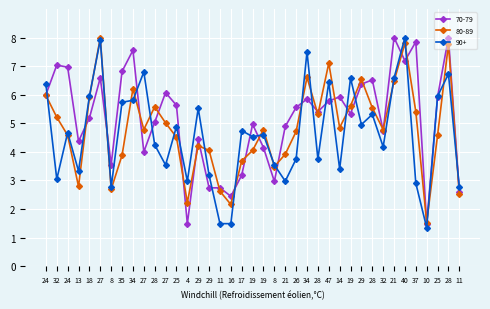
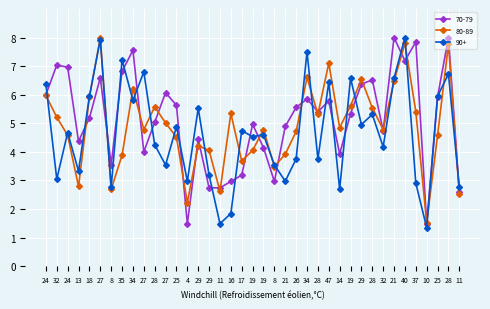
  {
    "70-79": {
      "13": 4.4,
      "18": 5.2,
      "35": 6.8,
      "4": 1.5,
-     "16": 2.4,
+     "16": 3.0,
      "17": 3.2,
      "26": 5.6,
      "47": 5.8,
-     "14": 5.9,
+     "14": 3.9,
      "40": 7.2,
      "37": 7.9
    },
    "80-89": {
      "13": 2.8,
      "35": 3.9,
      "4": 2.2,
-     "16": 2.2,
+     "16": 5.3,
      "17": 3.7,
      "26": 4.7,
      "47": 7.1,
      "14": 4.8,
      "40": 7.8,
      "37": 5.4
    },
    "90+": {
      "13": 3.3,
-     "35": 5.7,
+     "35": 7.2,
      "4": 3.0,
-     "16": 1.5,
+     "16": 1.8,
      "17": 4.7,
      "26": 3.8,
      "47": 6.4,
-     "14": 3.4,
+     "14": 2.7,
      "40": 8.0,
      "37": 2.9,
      "10": 1.3
    }
  }
